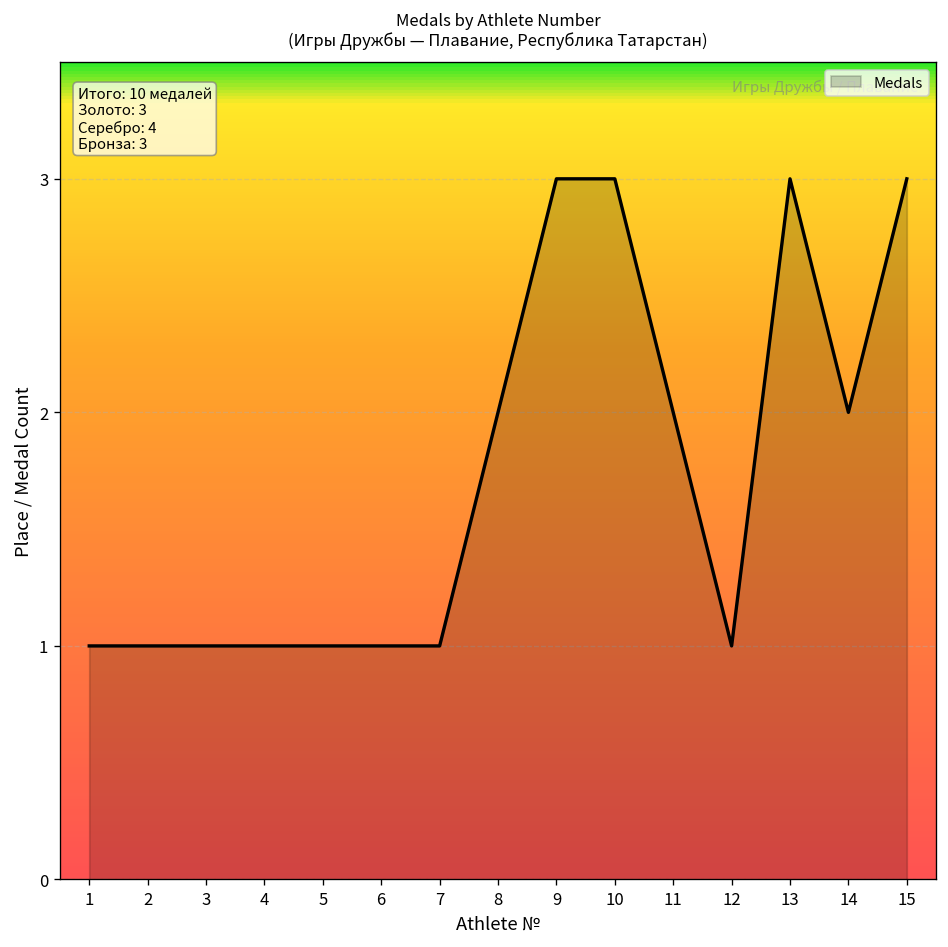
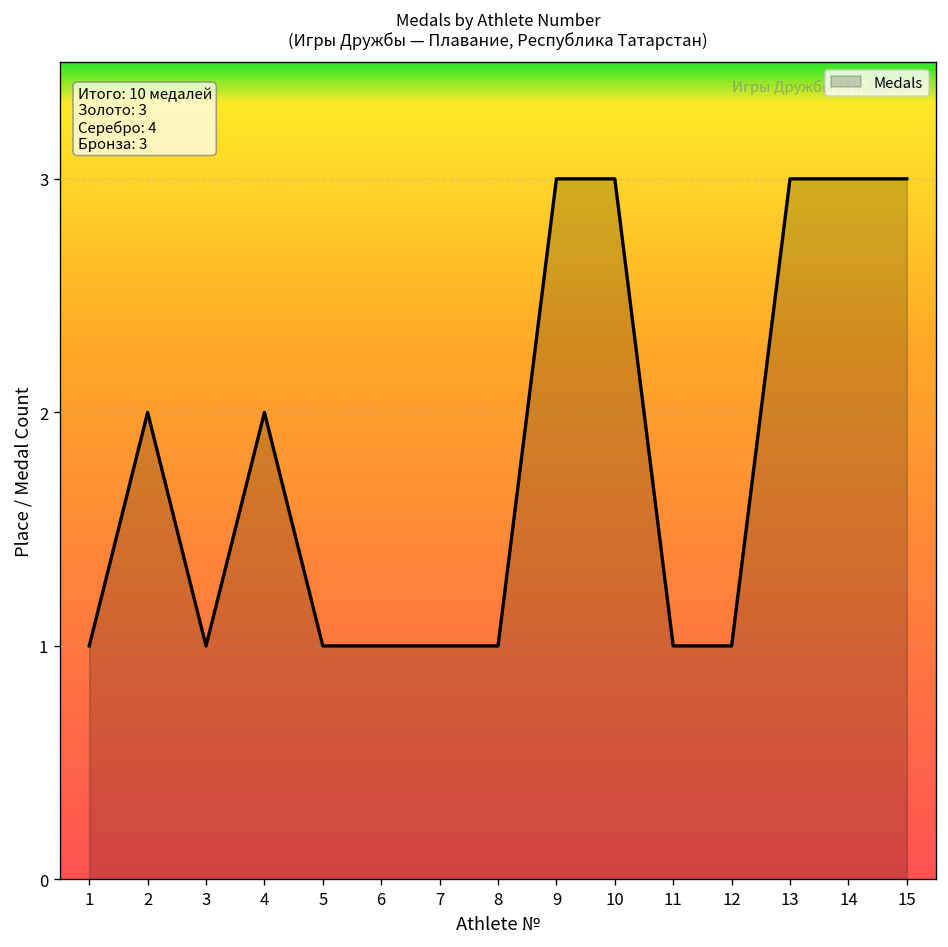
  {
    "1": 1,
-   "2": 1,
+   "2": 2,
    "3": 1,
-   "4": 1,
+   "4": 2,
    "5": 1,
    "6": 1,
    "7": 1,
-   "8": 2,
+   "8": 1,
    "9": 3,
    "10": 3,
-   "11": 2,
+   "11": 1,
    "12": 1,
    "13": 3,
-   "14": 2,
+   "14": 3,
    "15": 3
  }
